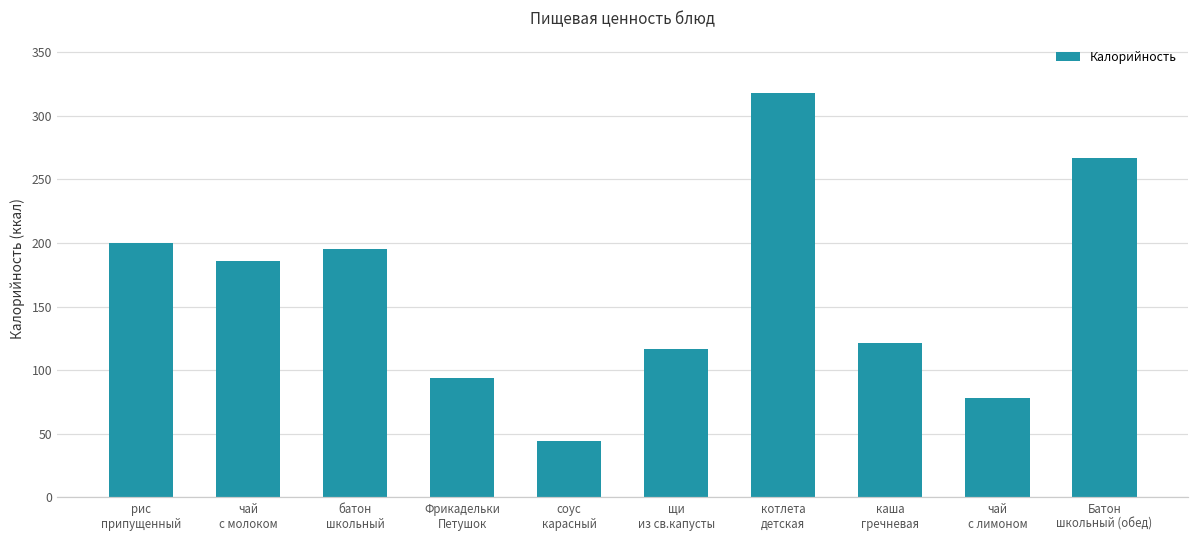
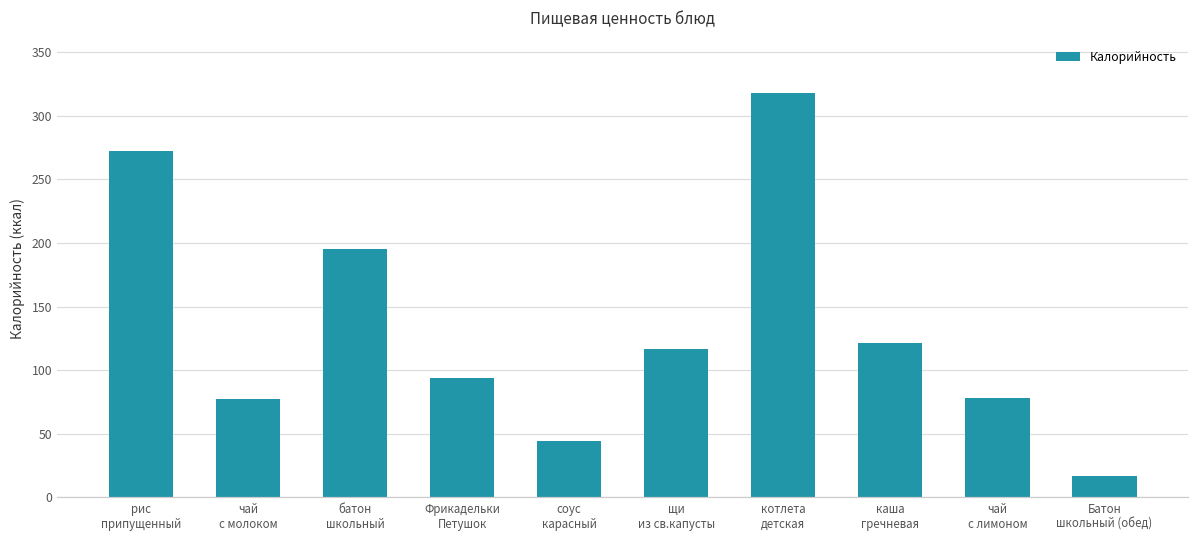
  {
-   "рис припущенный": 200,
-   "чай с молоком": 186,
+   "рис припущенный": 272,
+   "чай с молоком": 77,
    "батон школьный": 195,
    "Фрикадельки Петушок": 94,
    "соус карасный": 44,
    "щи из св.капусты": 117,
    "котлета детская": 318,
    "каша гречневая": 122,
    "чай с лимоном": 78,
-   "Батон школьный (обед)": 267
+   "Батон школьный (обед)": 17
  }
